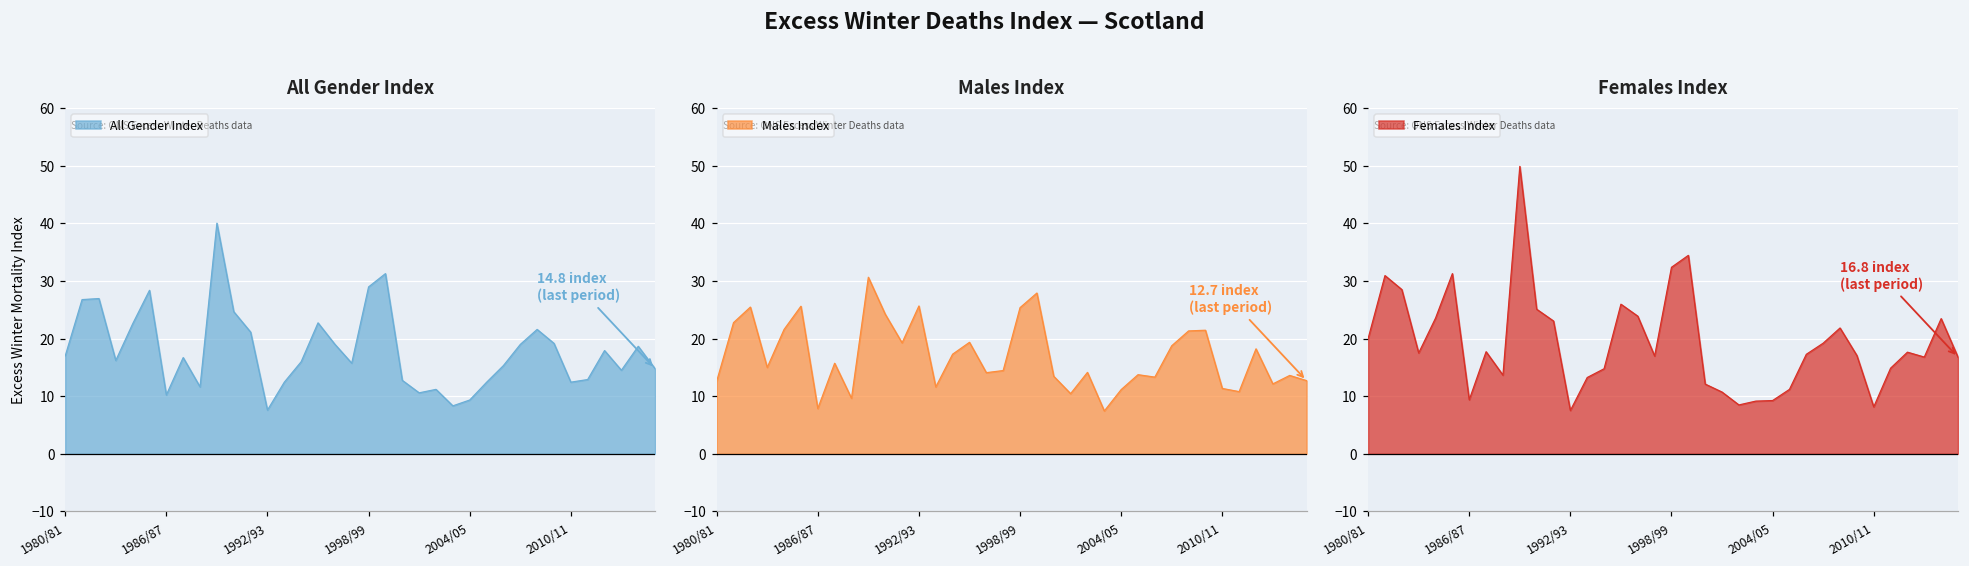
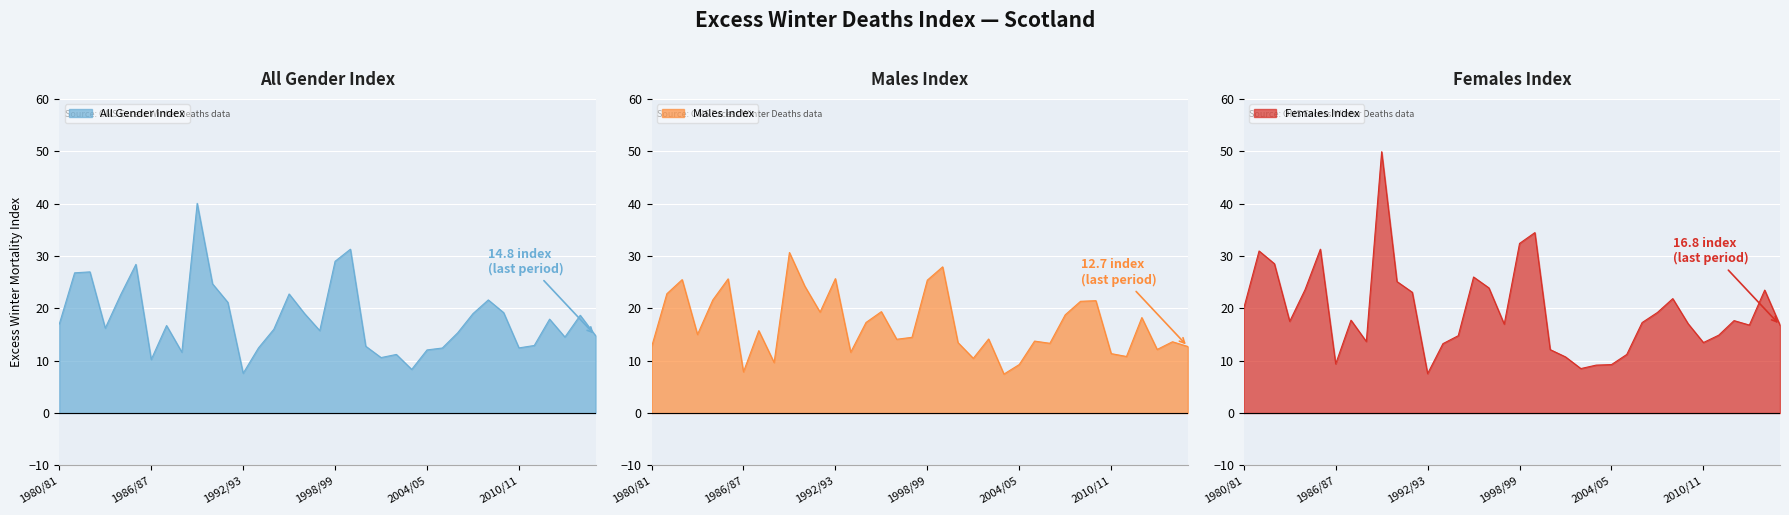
  {
    "All Gender Index": {
      "1980/81": 17,
      "1986/87": 10,
      "1992/93": 8,
      "1998/99": 29,
-     "2004/05": 9,
+     "2004/05": 12,
      "2010/11": 12
    },
    "Males Index": {
      "1980/81": 13,
      "1986/87": 8,
      "1992/93": 26,
      "1998/99": 25,
-     "2004/05": 11,
+     "2004/05": 9,
      "2010/11": 11
    },
    "Females Index": {
      "1980/81": 20,
      "1986/87": 9,
      "1992/93": 8,
      "1998/99": 32,
      "2004/05": 9,
-     "2010/11": 8
+     "2010/11": 13
    }
  }
